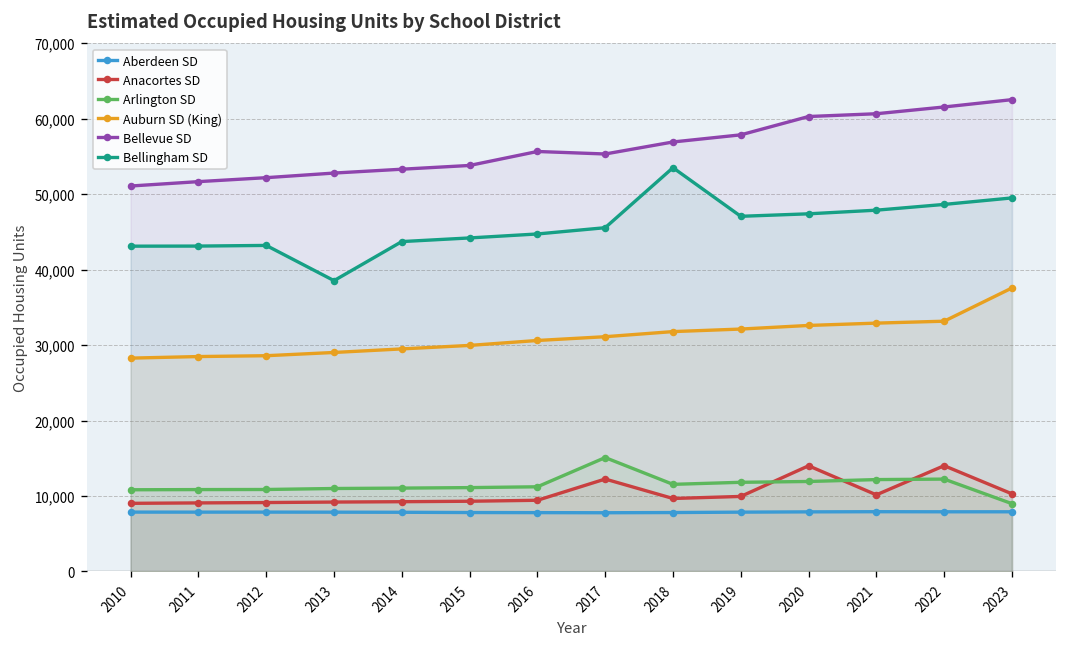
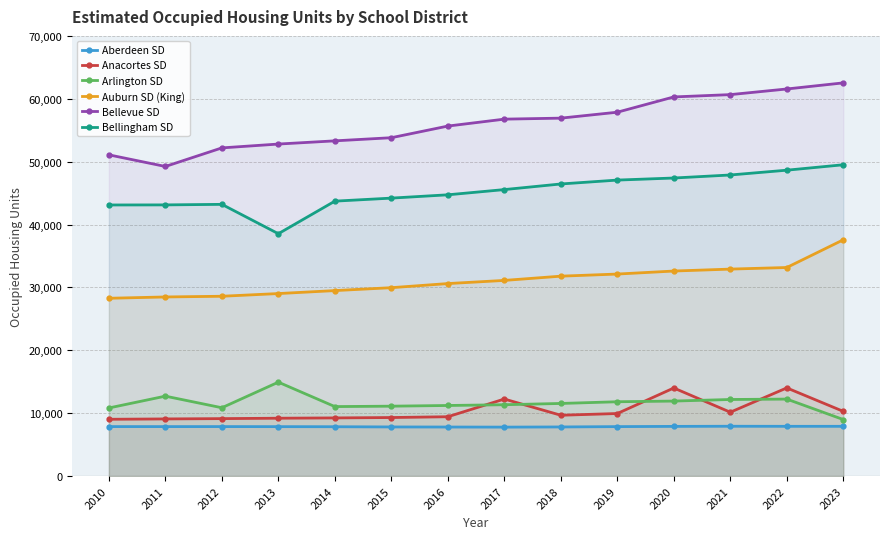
  {
    "Aberdeen SD": {
      "2010": "8,000",
      "2011": "8,000",
      "2012": "8,000",
      "2013": "8,000",
      "2014": "8,000",
      "2015": "8,000",
      "2016": "8,000",
      "2017": "8,000",
      "2018": "8,000",
      "2019": "8,000",
      "2020": "8,000",
      "2021": "8,000",
      "2022": "8,000",
      "2023": "8,000"
    },
    "Anacortes SD": {
      "2010": "9,000",
      "2011": "9,000",
      "2012": "9,000",
      "2013": "9,000",
      "2014": "9,000",
      "2015": "9,000",
      "2016": "9,000",
      "2017": "12,000",
      "2018": "10,000",
      "2019": "10,000",
      "2020": "14,000",
      "2021": "10,000",
      "2022": "14,000",
      "2023": "10,000"
    },
    "Arlington SD": {
      "2010": "11,000",
-     "2011": "11,000",
+     "2011": "13,000",
      "2012": "11,000",
-     "2013": "11,000",
+     "2013": "15,000",
      "2014": "11,000",
      "2015": "11,000",
      "2016": "11,000",
-     "2017": "15,000",
+     "2017": "11,000",
      "2018": "12,000",
      "2019": "12,000",
      "2020": "12,000",
      "2021": "12,000",
      "2022": "12,000",
      "2023": "9,000"
    },
    "Auburn SD (King)": {
      "2010": "28,000",
      "2011": "28,000",
      "2012": "29,000",
      "2013": "29,000",
      "2014": "29,000",
      "2015": "30,000",
      "2016": "31,000",
      "2017": "31,000",
      "2018": "32,000",
      "2019": "32,000",
      "2020": "33,000",
      "2021": "33,000",
      "2022": "33,000",
      "2023": "38,000"
    },
    "Bellevue SD": {
      "2010": "51,000",
-     "2011": "52,000",
+     "2011": "49,000",
      "2012": "52,000",
      "2013": "53,000",
      "2014": "53,000",
      "2015": "54,000",
      "2016": "56,000",
-     "2017": "55,000",
+     "2017": "57,000",
      "2018": "57,000",
      "2019": "58,000",
      "2020": "60,000",
      "2021": "61,000",
      "2022": "62,000",
      "2023": "63,000"
    },
    "Bellingham SD": {
      "2010": "43,000",
      "2011": "43,000",
      "2012": "43,000",
      "2013": "39,000",
      "2014": "44,000",
      "2015": "44,000",
      "2016": "45,000",
      "2017": "46,000",
-     "2018": "54,000",
+     "2018": "46,000",
      "2019": "47,000",
      "2020": "47,000",
      "2021": "48,000",
      "2022": "49,000",
      "2023": "50,000"
    }
  }
